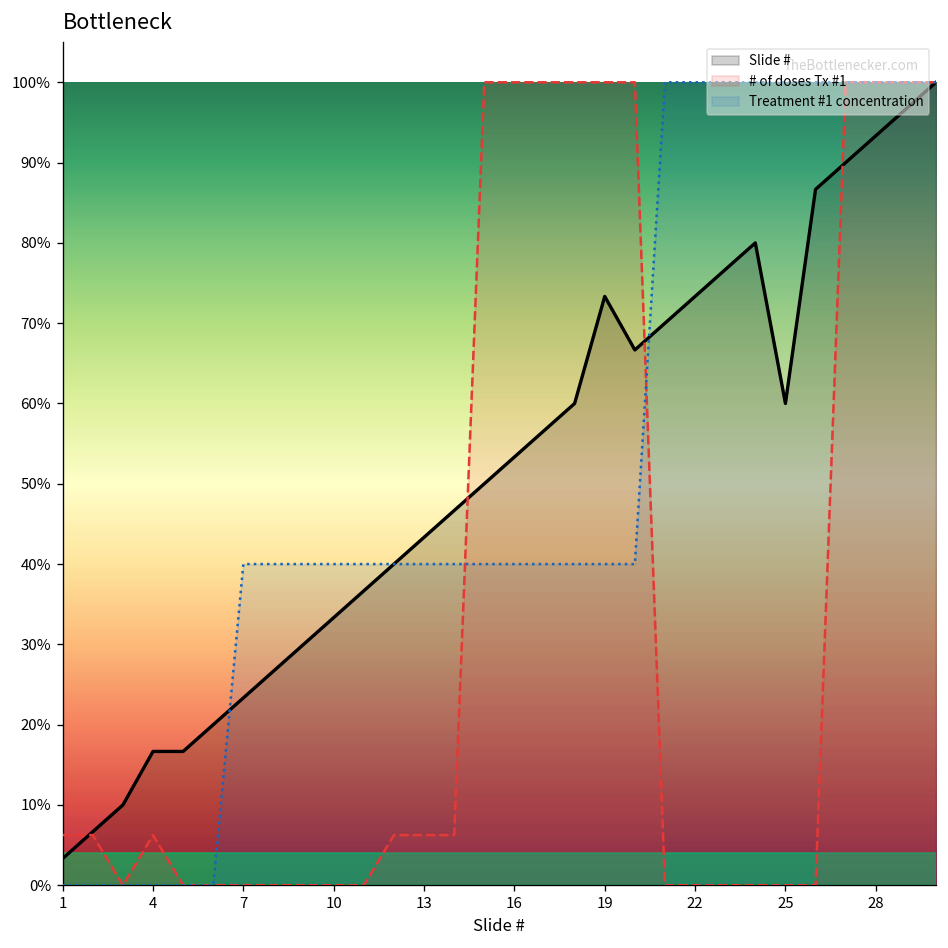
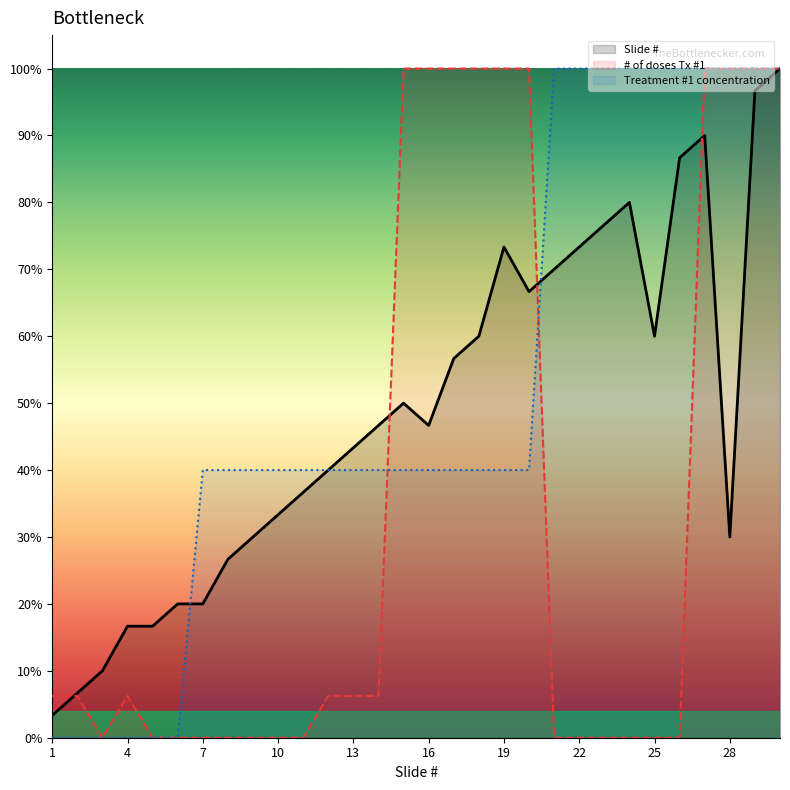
  {
    "Slide #": {
      "4": "17%",
-     "7": "23%",
+     "7": "20%",
      "10": "33%",
      "13": "43%",
-     "16": "53%",
+     "16": "47%",
      "19": "73%",
      "22": "73%",
      "25": "60%",
-     "28": "93%"
+     "28": "30%"
    }
  }
